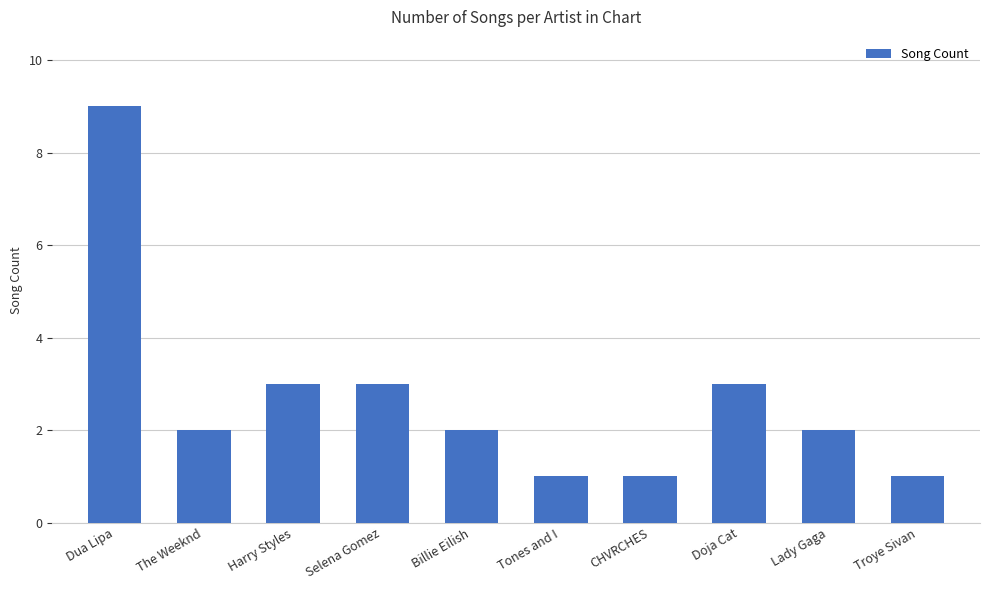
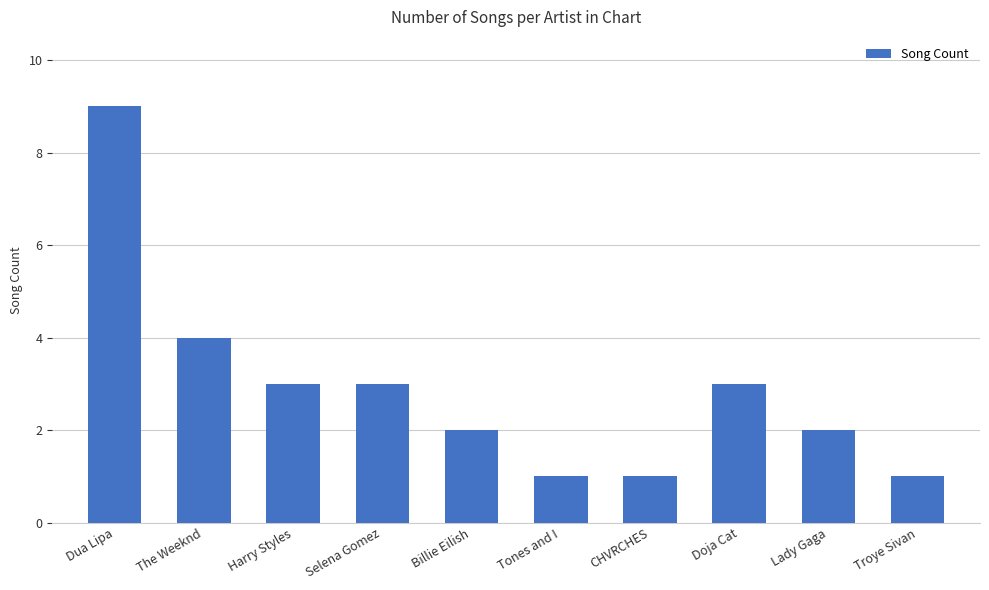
  {
    "Dua Lipa": 9,
-   "The Weeknd": 2,
+   "The Weeknd": 4,
    "Harry Styles": 3,
    "Selena Gomez": 3,
    "Billie Eilish": 2,
    "Tones and I": 1,
    "CHVRCHES": 1,
    "Doja Cat": 3,
    "Lady Gaga": 2,
    "Troye Sivan": 1
  }
